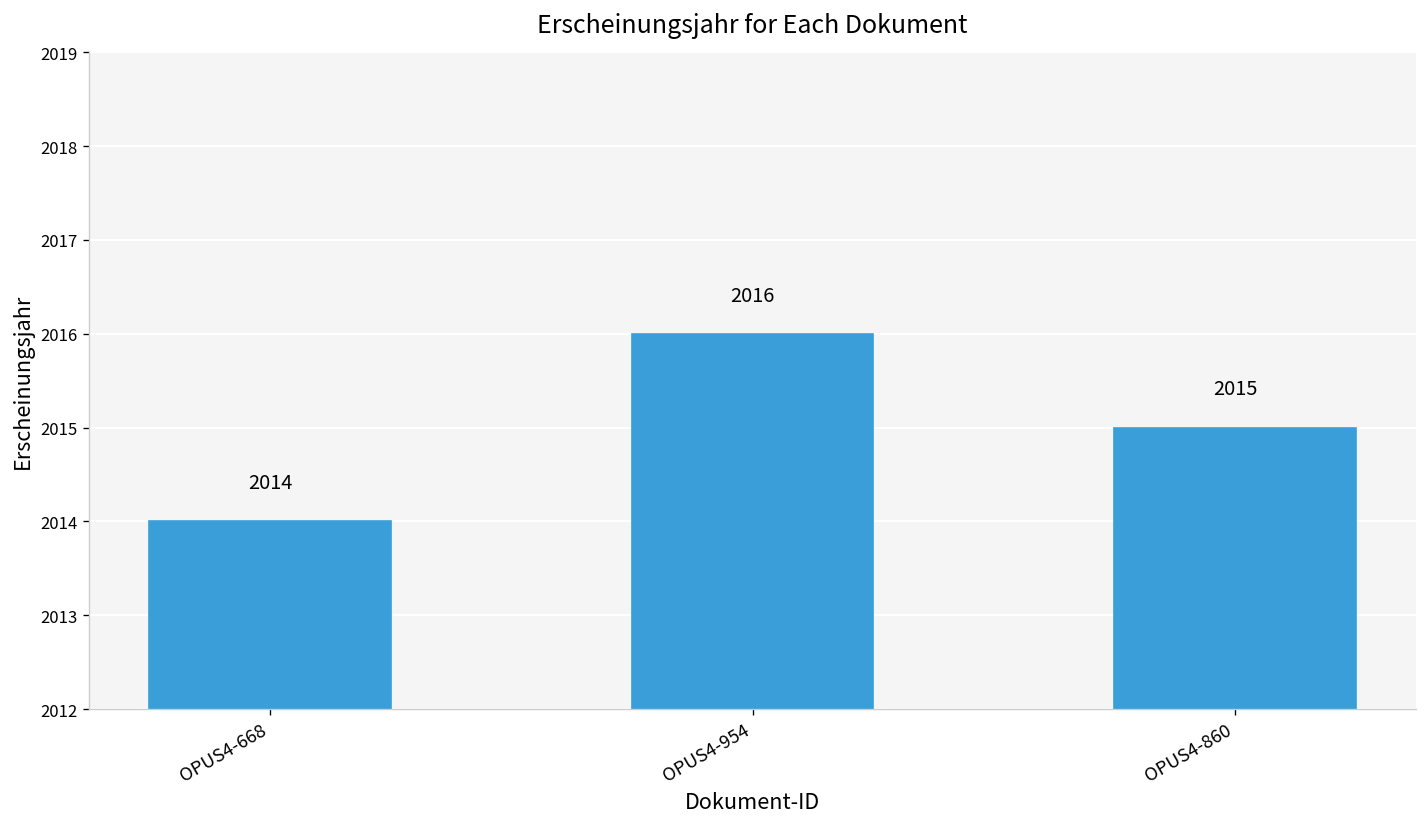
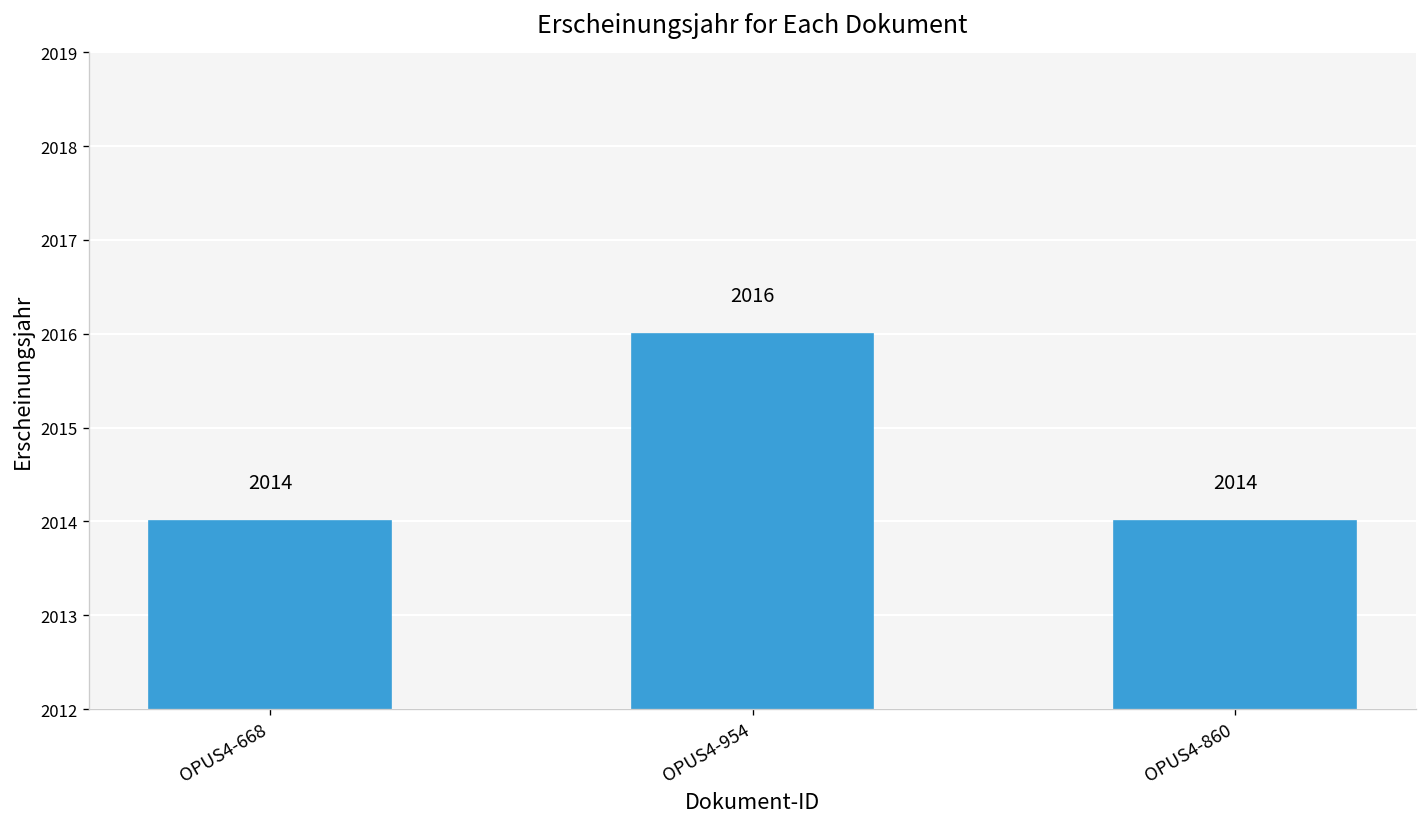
  {
    "OPUS4-668": 2014,
    "OPUS4-954": 2016,
-   "OPUS4-860": 2015
+   "OPUS4-860": 2014
  }
